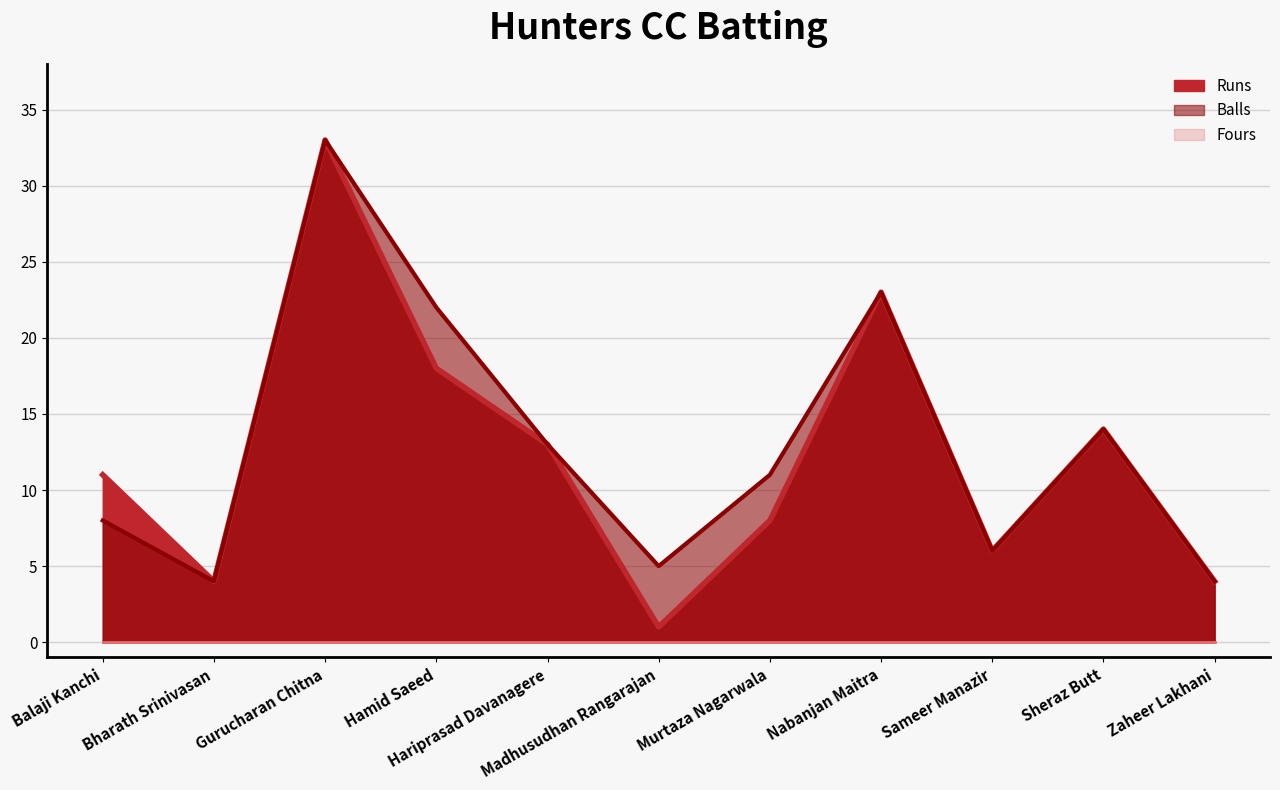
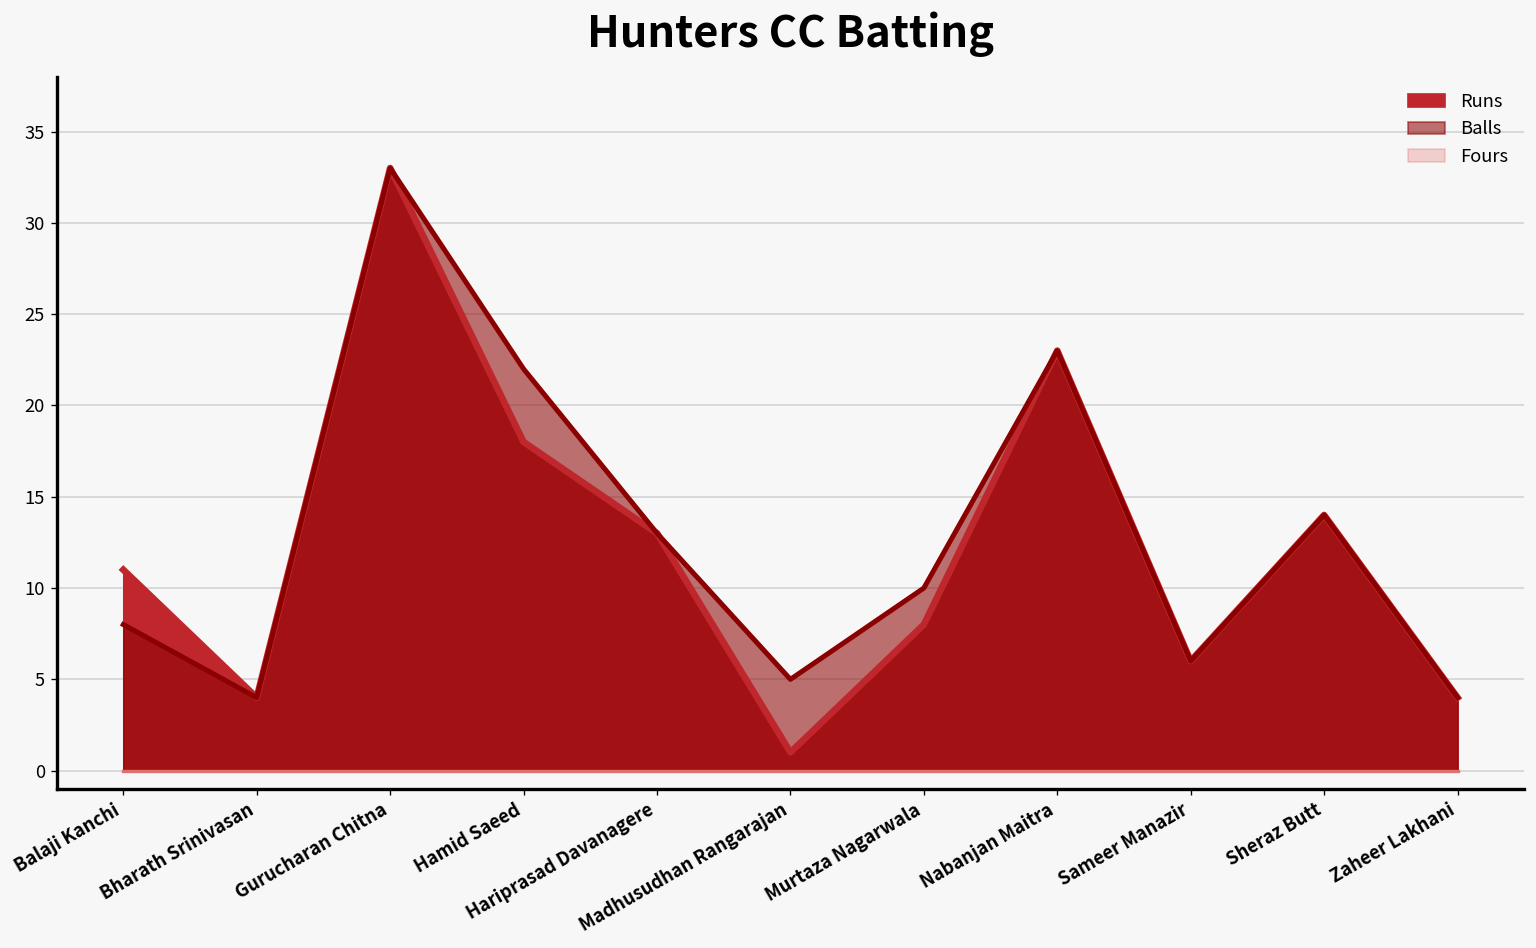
  {
    "Runs": {
      "Balaji Kanchi": 11,
      "Hamid Saeed": 18,
      "Madhusudhan Rangarajan": 1,
      "Murtaza Nagarwala": 8
    },
    "Balls": {
      "Balaji Kanchi": 8,
      "Hamid Saeed": 22,
      "Madhusudhan Rangarajan": 5,
-     "Murtaza Nagarwala": 11
+     "Murtaza Nagarwala": 10
    },
    "Fours": {
      "Balaji Kanchi": 0,
      "Bharath Srinivasan": 0,
      "Gurucharan Chitna": 0,
      "Hamid Saeed": 0,
      "Hariprasad Davanagere": 0,
      "Madhusudhan Rangarajan": 0,
      "Murtaza Nagarwala": 0,
      "Nabanjan Maitra": 0,
      "Sameer Manazir": 0,
      "Sheraz Butt": 0,
      "Zaheer Lakhani": 0
    }
  }
